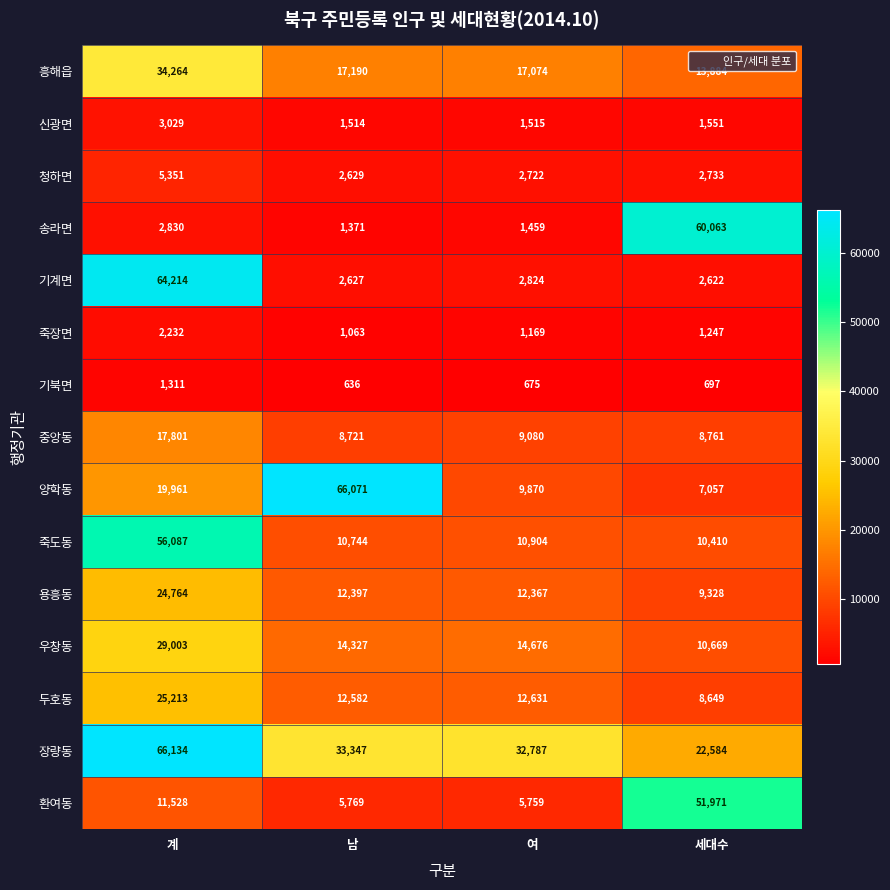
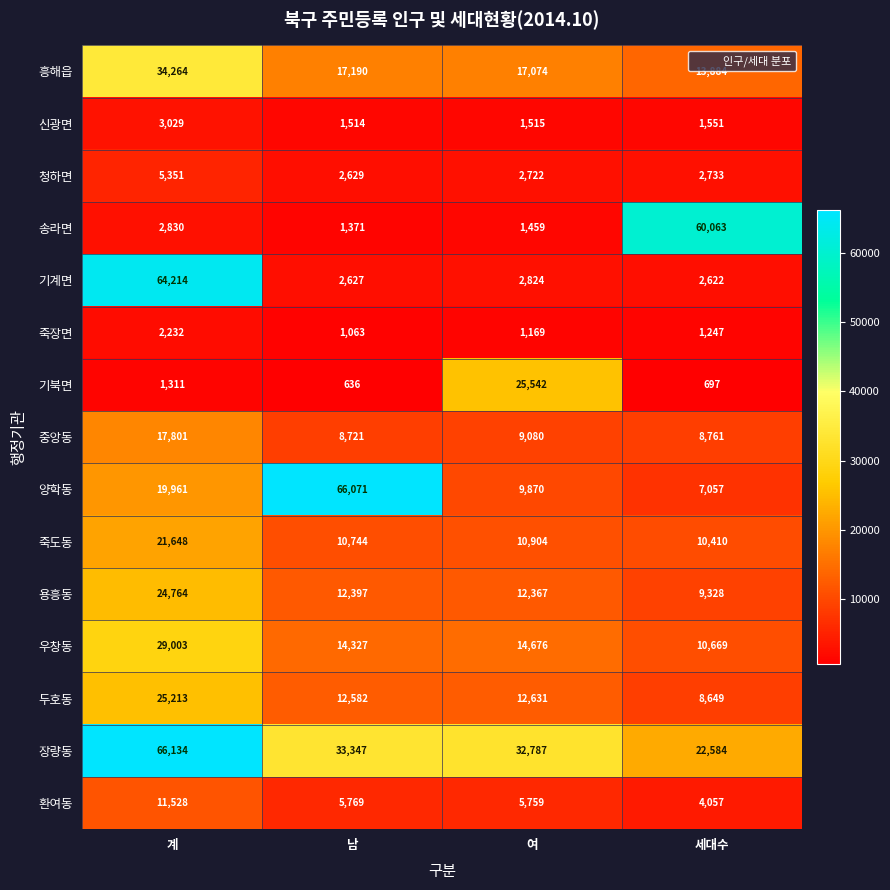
  {
    "흥해읍": {
      "계": "34,264",
      "남": "17,190",
      "여": "17,074"
    },
    "신광면": {
      "계": "3,029",
      "남": "1,514",
      "여": "1,515",
      "세대수": "1,551"
    },
    "청하면": {
      "계": "5,351",
      "남": "2,629",
      "여": "2,722",
      "세대수": "2,733"
    },
    "송라면": {
      "계": "2,830",
      "남": "1,371",
      "여": "1,459",
      "세대수": "60,063"
    },
    "기계면": {
      "계": "64,214",
      "남": "2,627",
      "여": "2,824",
      "세대수": "2,622"
    },
    "죽장면": {
      "계": "2,232",
      "남": "1,063",
      "여": "1,169",
      "세대수": "1,247"
    },
    "기북면": {
      "계": "1,311",
      "남": "636",
-     "여": "675",
+     "여": "25,542",
      "세대수": "697"
    },
    "중앙동": {
      "계": "17,801",
      "남": "8,721",
      "여": "9,080",
      "세대수": "8,761"
    },
    "양학동": {
      "계": "19,961",
      "남": "66,071",
      "여": "9,870",
      "세대수": "7,057"
    },
    "죽도동": {
-     "계": "56,087",
+     "계": "21,648",
      "남": "10,744",
      "여": "10,904",
      "세대수": "10,410"
    },
    "용흥동": {
      "계": "24,764",
      "남": "12,397",
      "여": "12,367",
      "세대수": "9,328"
    },
    "우창동": {
      "계": "29,003",
      "남": "14,327",
      "여": "14,676",
      "세대수": "10,669"
    },
    "두호동": {
      "계": "25,213",
      "남": "12,582",
      "여": "12,631",
      "세대수": "8,649"
    },
    "장량동": {
      "계": "66,134",
      "남": "33,347",
      "여": "32,787",
      "세대수": "22,584"
    },
    "환여동": {
      "계": "11,528",
      "남": "5,769",
      "여": "5,759",
-     "세대수": "51,971"
+     "세대수": "4,057"
    }
  }
